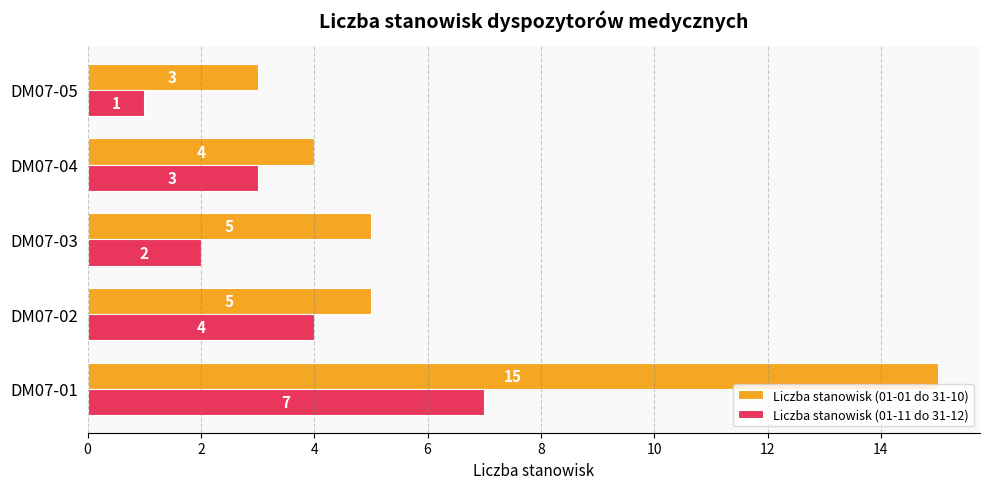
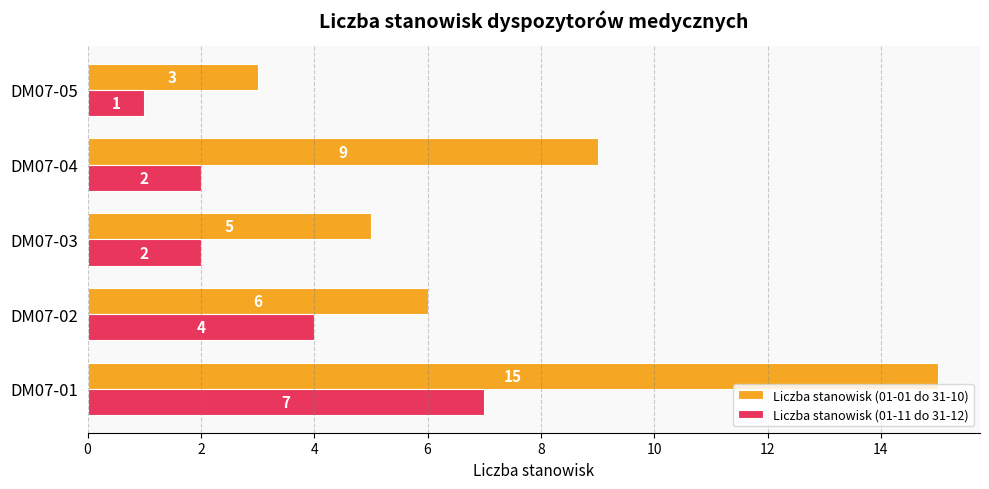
  {
    "Liczba stanowisk (01-01 do 31-10)": {
      "DM07-05": 3,
-     "DM07-04": 4,
+     "DM07-04": 9,
      "DM07-03": 5,
-     "DM07-02": 5,
+     "DM07-02": 6,
      "DM07-01": 15
    },
    "Liczba stanowisk (01-11 do 31-12)": {
      "DM07-05": 1,
-     "DM07-04": 3,
+     "DM07-04": 2,
      "DM07-03": 2,
      "DM07-02": 4,
      "DM07-01": 7
    }
  }
